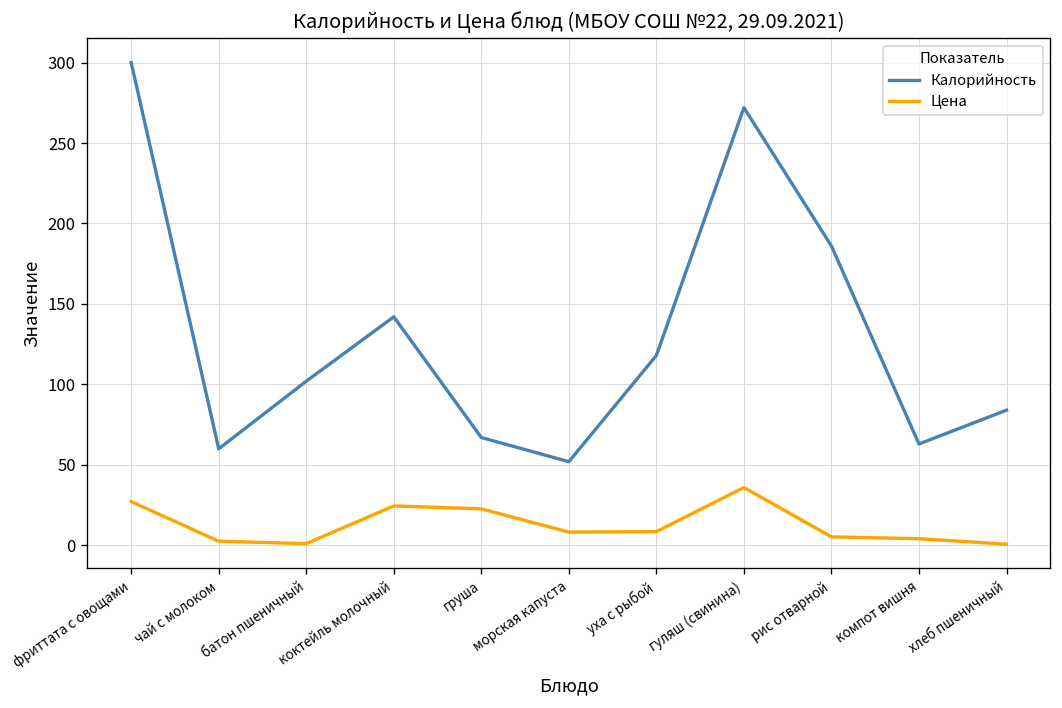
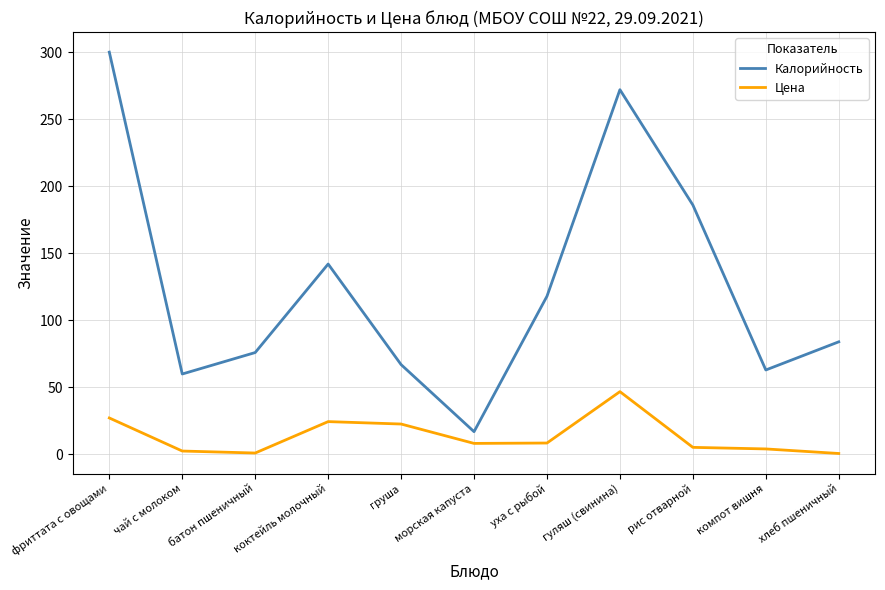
  {
    "Калорийность": {
      "фриттата с овощами": 300,
      "чай с молоком": 60,
-     "батон пшеничный": 102,
+     "батон пшеничный": 76,
      "коктейль молочный": 142,
      "груша": 67,
-     "морская капуста": 52,
+     "морская капуста": 17,
      "уха с рыбой": 118,
      "гуляш (свинина)": 272,
      "рис отварной": 186,
      "компот вишня": 63,
      "хлеб пшеничный": 84
    },
    "Цена": {
      "фриттата с овощами": 27,
      "чай с молоком": 3,
      "батон пшеничный": 1,
      "коктейль молочный": 25,
      "груша": 23,
      "морская капуста": 8,
      "уха с рыбой": 9,
-     "гуляш (свинина)": 36,
+     "гуляш (свинина)": 47,
      "рис отварной": 5,
      "компот вишня": 4,
      "хлеб пшеничный": 1
    }
  }
